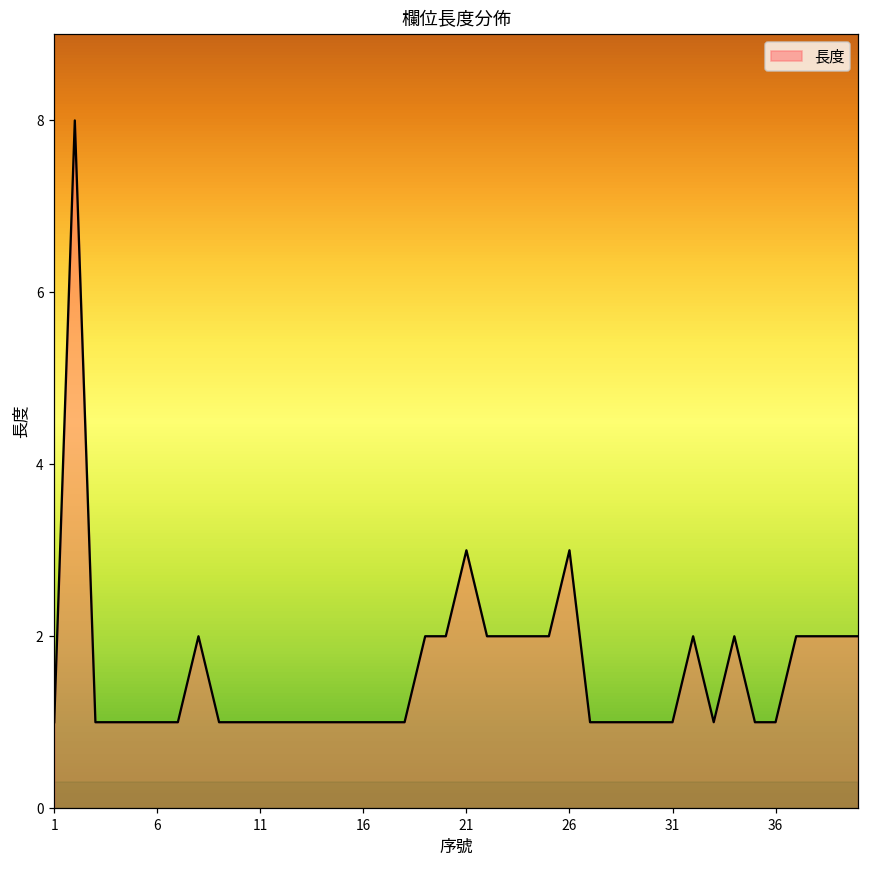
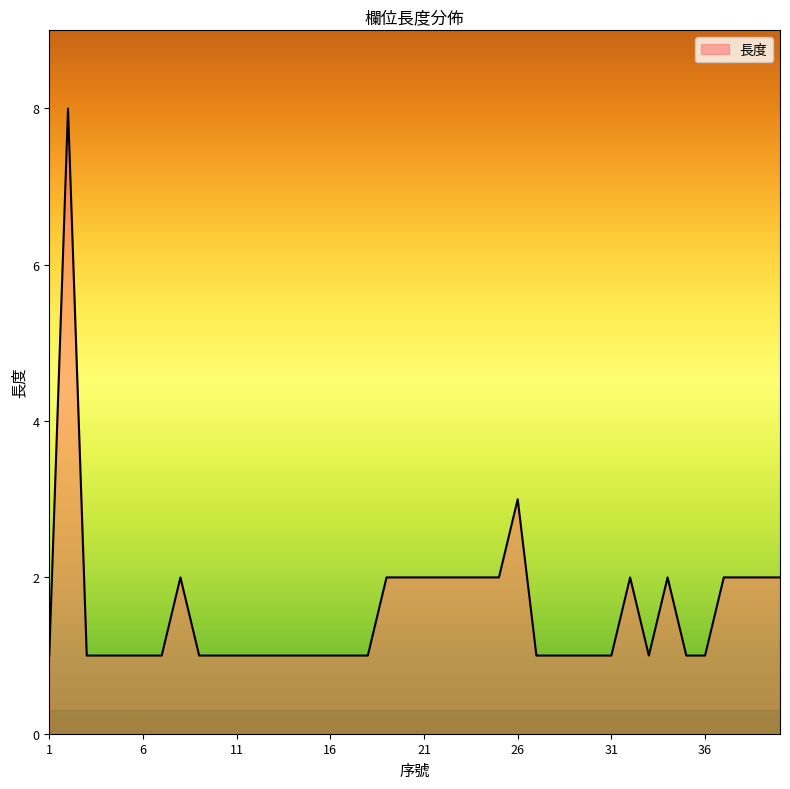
  {
    "1": 1,
    "6": 1,
    "11": 1,
    "16": 1,
-   "21": 3,
+   "21": 2,
    "26": 3,
    "31": 1,
    "36": 1
  }
